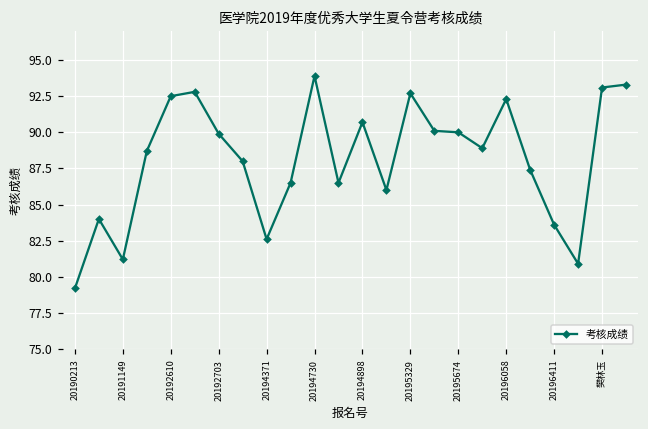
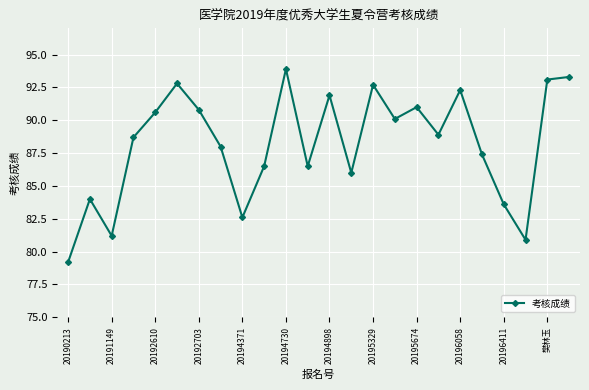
  {
    "20190213": 79.2,
    "20191149": 81.2,
-   "20192610": 92.5,
-   "20192703": 89.9,
+   "20192610": 90.6,
+   "20192703": 90.8,
    "20194371": 82.6,
    "20194730": 93.9,
-   "20194898": 90.7,
+   "20194898": 91.9,
    "20195329": 92.7,
-   "20195674": 90,
+   "20195674": 91,
    "20196058": 92.3,
    "20196411": 83.6,
    "樊林玉": 93.1
  }
